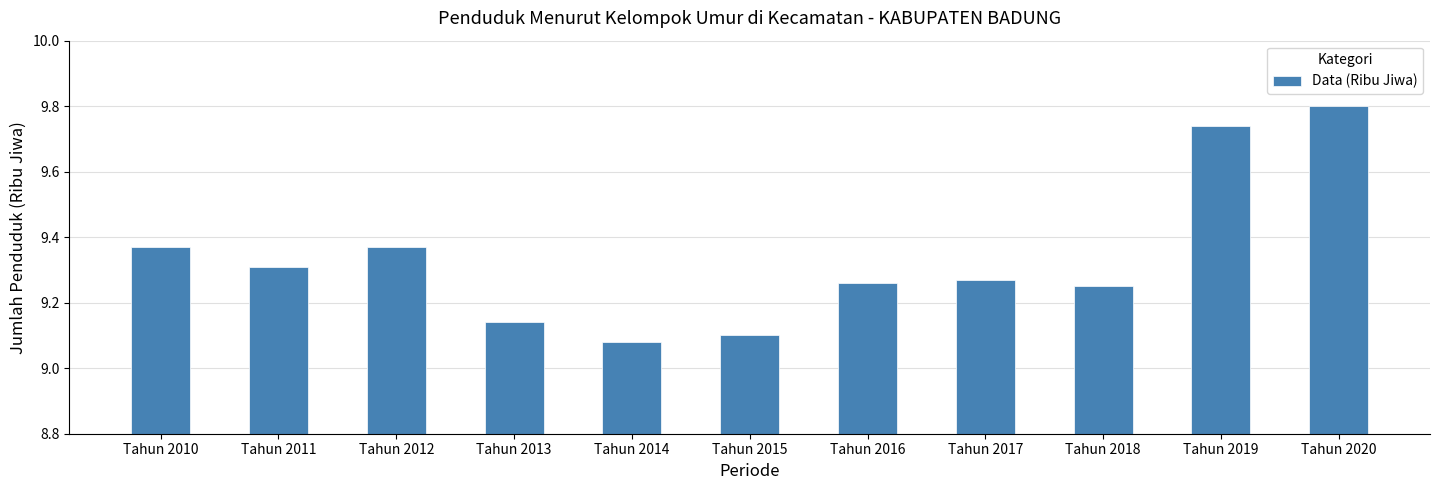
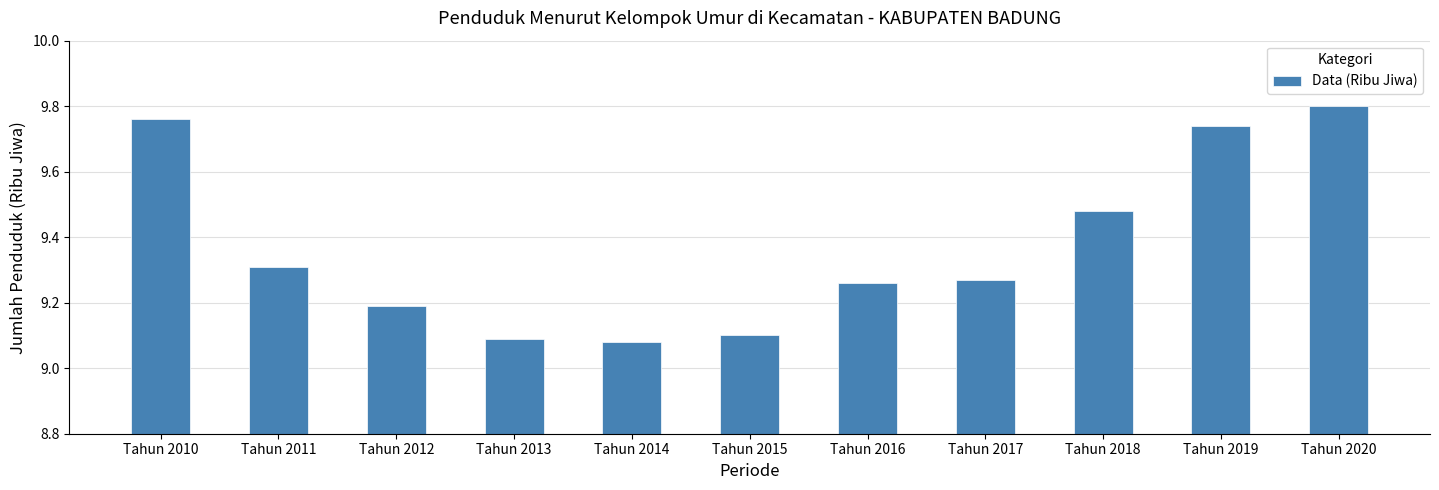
  {
-   "Tahun 2010": 9.37,
+   "Tahun 2010": 9.76,
    "Tahun 2011": 9.31,
-   "Tahun 2012": 9.37,
-   "Tahun 2013": 9.14,
+   "Tahun 2012": 9.19,
+   "Tahun 2013": 9.09,
    "Tahun 2014": 9.08,
    "Tahun 2015": 9.10,
    "Tahun 2016": 9.26,
    "Tahun 2017": 9.27,
-   "Tahun 2018": 9.25,
+   "Tahun 2018": 9.48,
    "Tahun 2019": 9.74,
    "Tahun 2020": 9.80
  }
